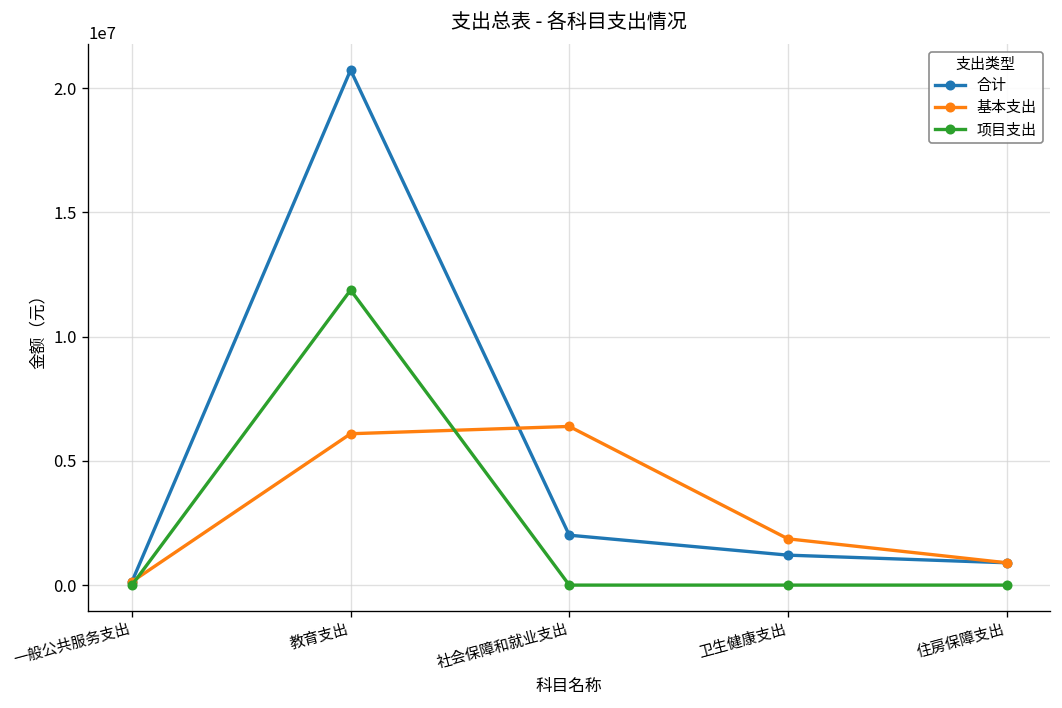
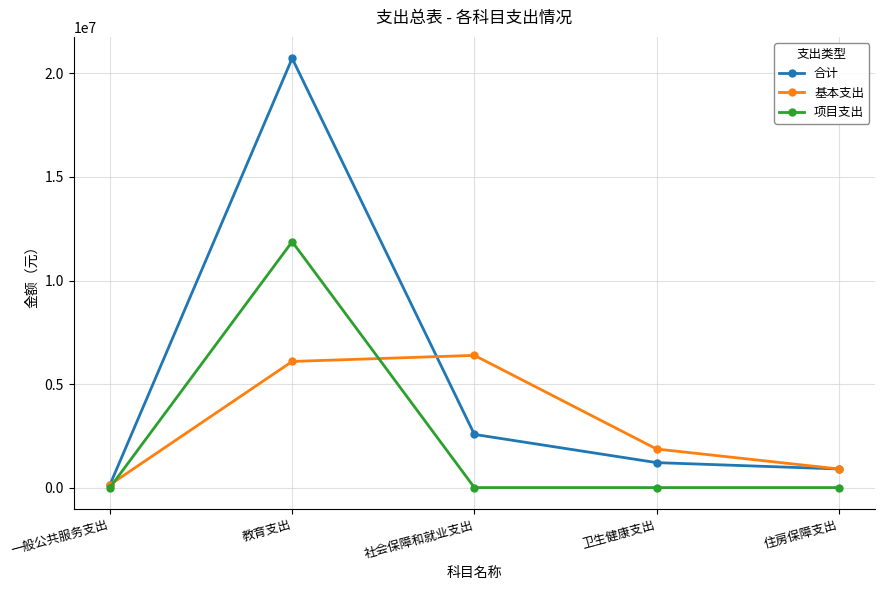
  {
    "合计": {
      "教育支出": 20700000,
-     "社会保障和就业支出": 2000000,
+     "社会保障和就业支出": 2600000,
      "卫生健康支出": 1200000
    },
    "基本支出": {
      "教育支出": 6100000,
      "社会保障和就业支出": 6400000,
      "卫生健康支出": 1900000
    },
    "项目支出": {
      "一般公共服务支出": 0,
      "教育支出": 11900000,
      "社会保障和就业支出": 0,
      "卫生健康支出": 0,
      "住房保障支出": 0
    }
  }
